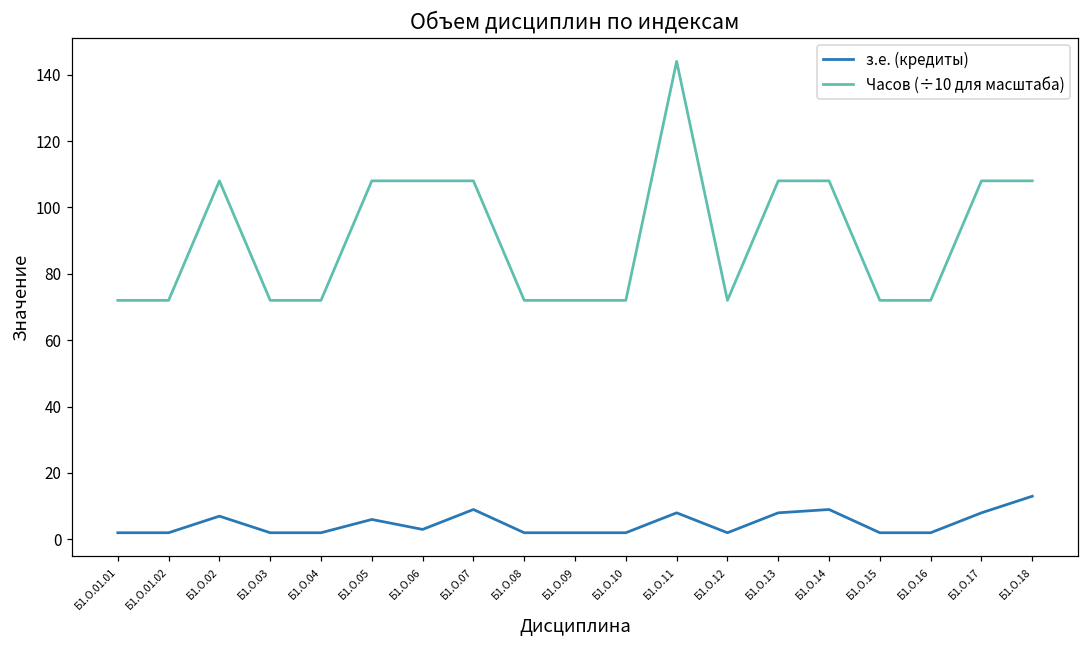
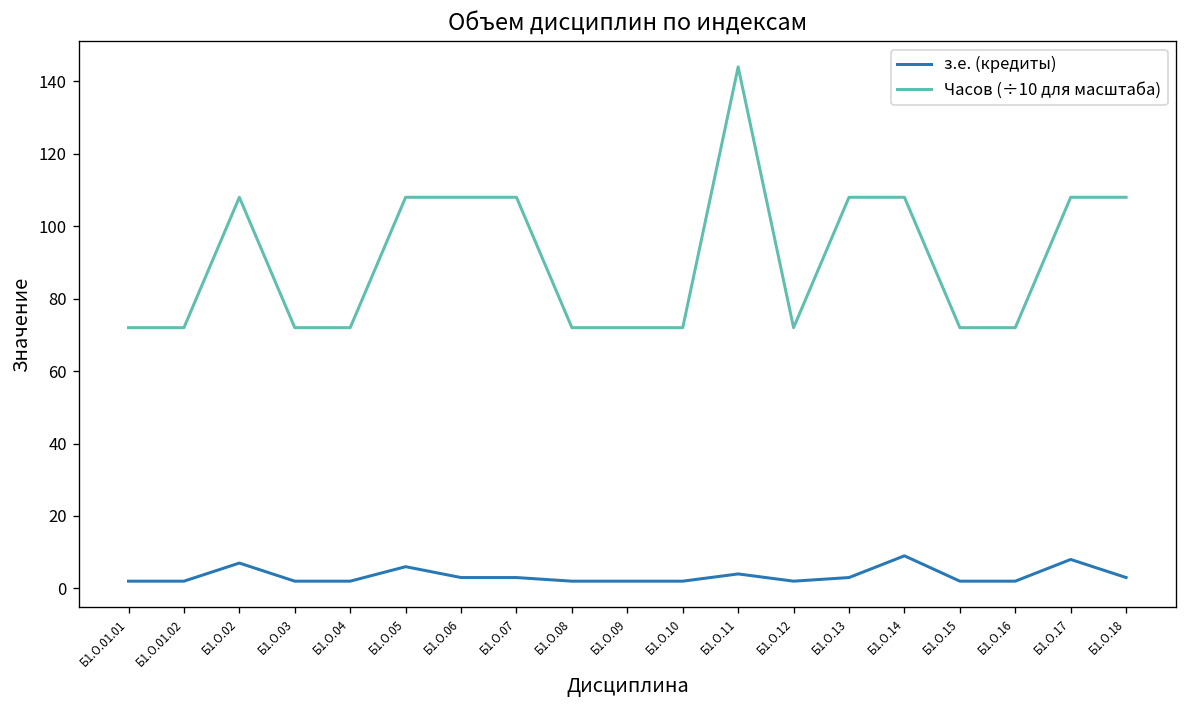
  {
    "з.е. (кредиты)": {
      "Б1.О.01.01": 2,
      "Б1.О.01.02": 2,
      "Б1.О.02": 7,
      "Б1.О.03": 2,
      "Б1.О.04": 2,
      "Б1.О.05": 6,
      "Б1.О.06": 3,
-     "Б1.О.07": 9,
+     "Б1.О.07": 3,
      "Б1.О.08": 2,
      "Б1.О.09": 2,
      "Б1.О.10": 2,
-     "Б1.О.11": 8,
+     "Б1.О.11": 4,
      "Б1.О.12": 2,
-     "Б1.О.13": 8,
+     "Б1.О.13": 3,
      "Б1.О.14": 9,
      "Б1.О.15": 2,
      "Б1.О.16": 2,
      "Б1.О.17": 8,
-     "Б1.О.18": 13
+     "Б1.О.18": 3
    },
    "Часов (÷10 для масштаба)": {
      "Б1.О.01.01": 72,
      "Б1.О.01.02": 72,
      "Б1.О.02": 108,
      "Б1.О.03": 72,
      "Б1.О.04": 72,
      "Б1.О.05": 108,
      "Б1.О.06": 108,
      "Б1.О.07": 108,
      "Б1.О.08": 72,
      "Б1.О.09": 72,
      "Б1.О.10": 72,
      "Б1.О.11": 144,
      "Б1.О.12": 72,
      "Б1.О.13": 108,
      "Б1.О.14": 108,
      "Б1.О.15": 72,
      "Б1.О.16": 72,
      "Б1.О.17": 108,
      "Б1.О.18": 108
    }
  }
